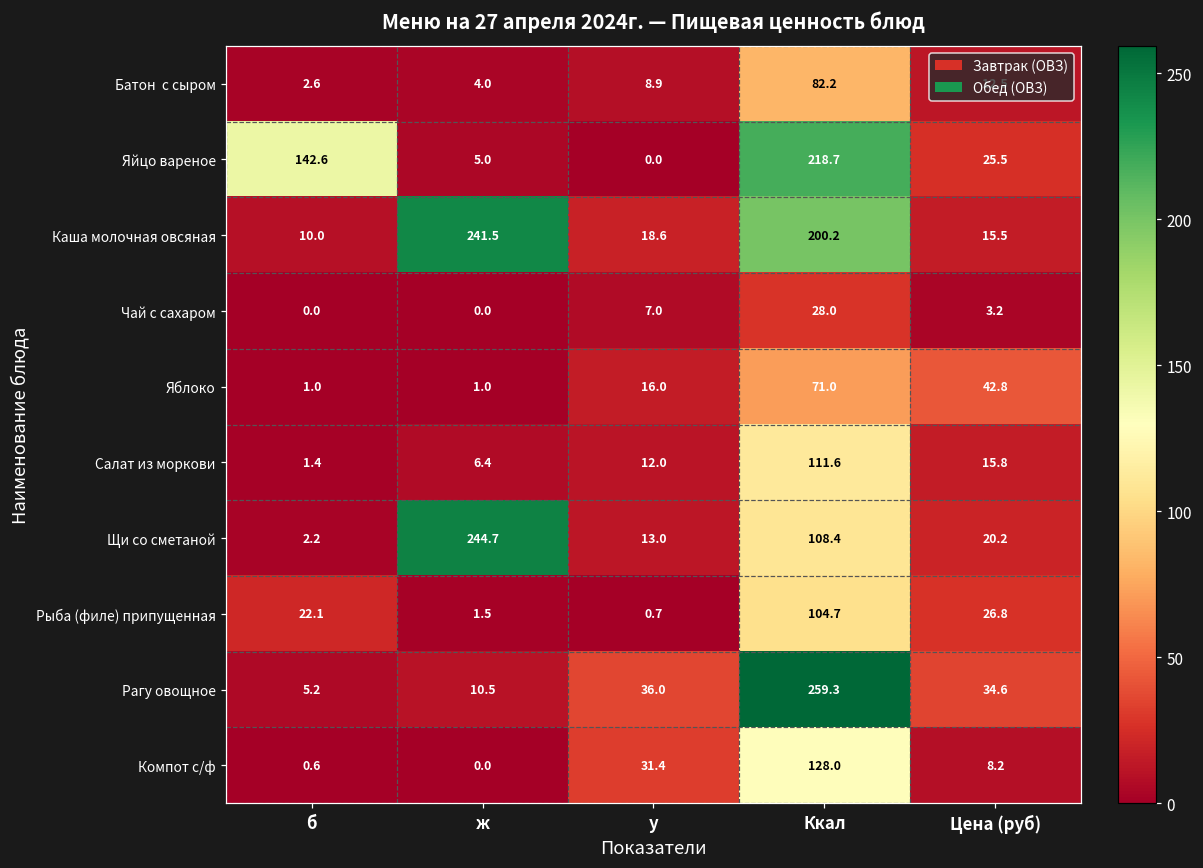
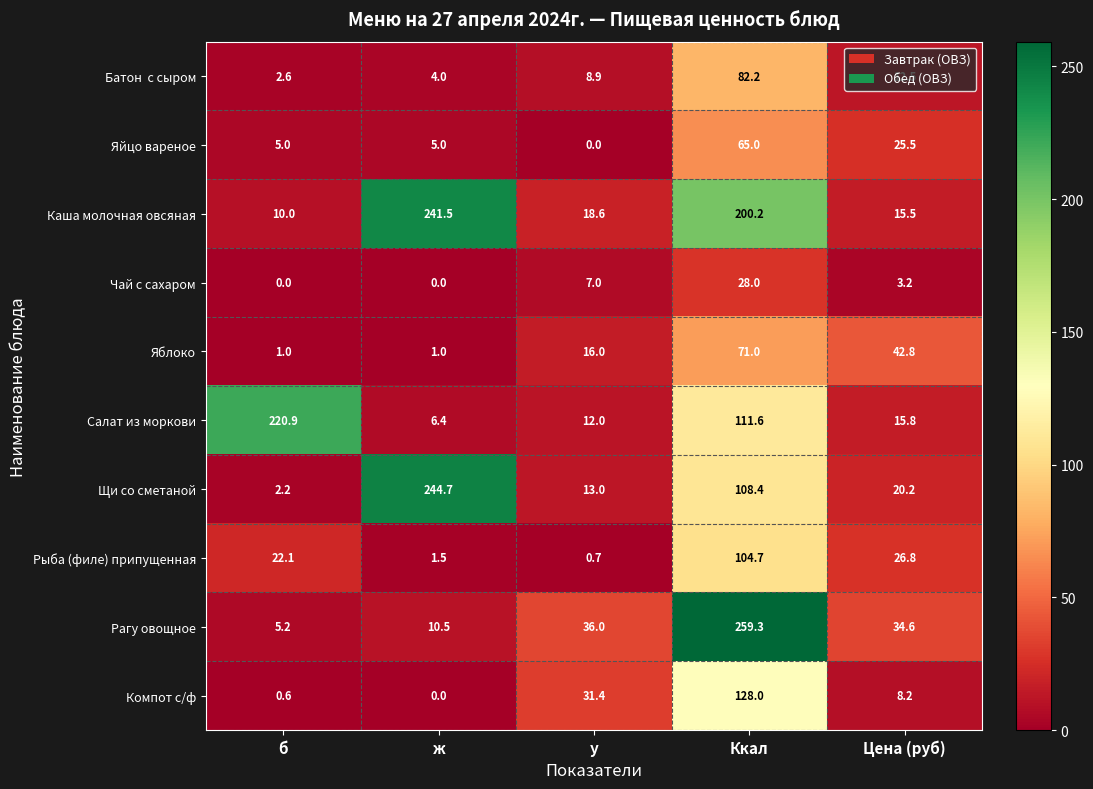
  {
    "Батон с сыром": {
      "б": 2.6,
      "ж": 4.0,
      "у": 8.9,
      "Ккал": 82.2
    },
    "Яйцо вареное": {
-     "б": 142.6,
+     "б": 5.0,
      "ж": 5.0,
      "у": 0.0,
-     "Ккал": 218.7,
+     "Ккал": 65.0,
      "Цена (руб)": 25.5
    },
    "Каша молочная овсяная": {
      "б": 10.0,
      "ж": 241.5,
      "у": 18.6,
      "Ккал": 200.2,
      "Цена (руб)": 15.5
    },
    "Чай с сахаром": {
      "б": 0.0,
      "ж": 0.0,
      "у": 7.0,
      "Ккал": 28.0,
      "Цена (руб)": 3.2
    },
    "Яблоко": {
      "б": 1.0,
      "ж": 1.0,
      "у": 16.0,
      "Ккал": 71.0,
      "Цена (руб)": 42.8
    },
    "Салат из моркови": {
-     "б": 1.4,
+     "б": 220.9,
      "ж": 6.4,
      "у": 12.0,
      "Ккал": 111.6,
      "Цена (руб)": 15.8
    },
    "Щи со сметаной": {
      "б": 2.2,
      "ж": 244.7,
      "у": 13.0,
      "Ккал": 108.4,
      "Цена (руб)": 20.2
    },
    "Рыба (филе) припущенная": {
      "б": 22.1,
      "ж": 1.5,
      "у": 0.7,
      "Ккал": 104.7,
      "Цена (руб)": 26.8
    },
    "Рагу овощное": {
      "б": 5.2,
      "ж": 10.5,
      "у": 36.0,
      "Ккал": 259.3,
      "Цена (руб)": 34.6
    },
    "Компот с/ф": {
      "б": 0.6,
      "ж": 0.0,
      "у": 31.4,
      "Ккал": 128.0,
      "Цена (руб)": 8.2
    }
  }
